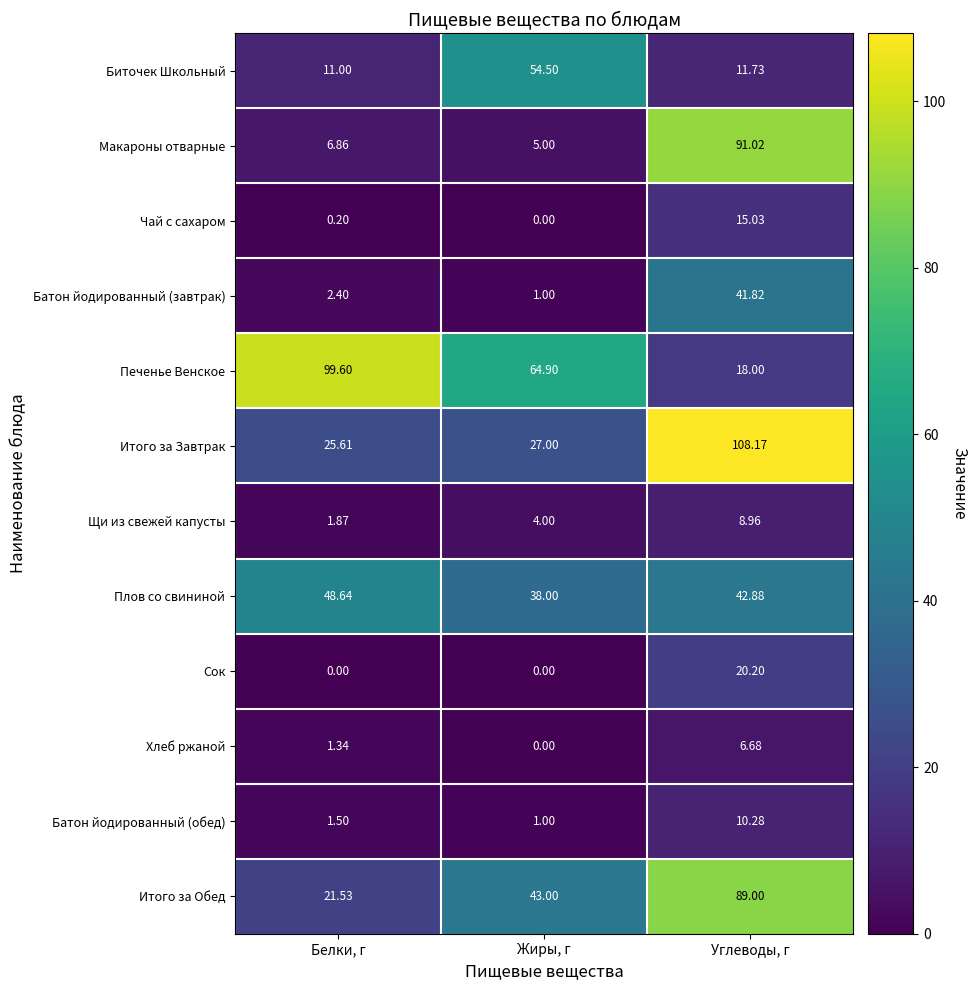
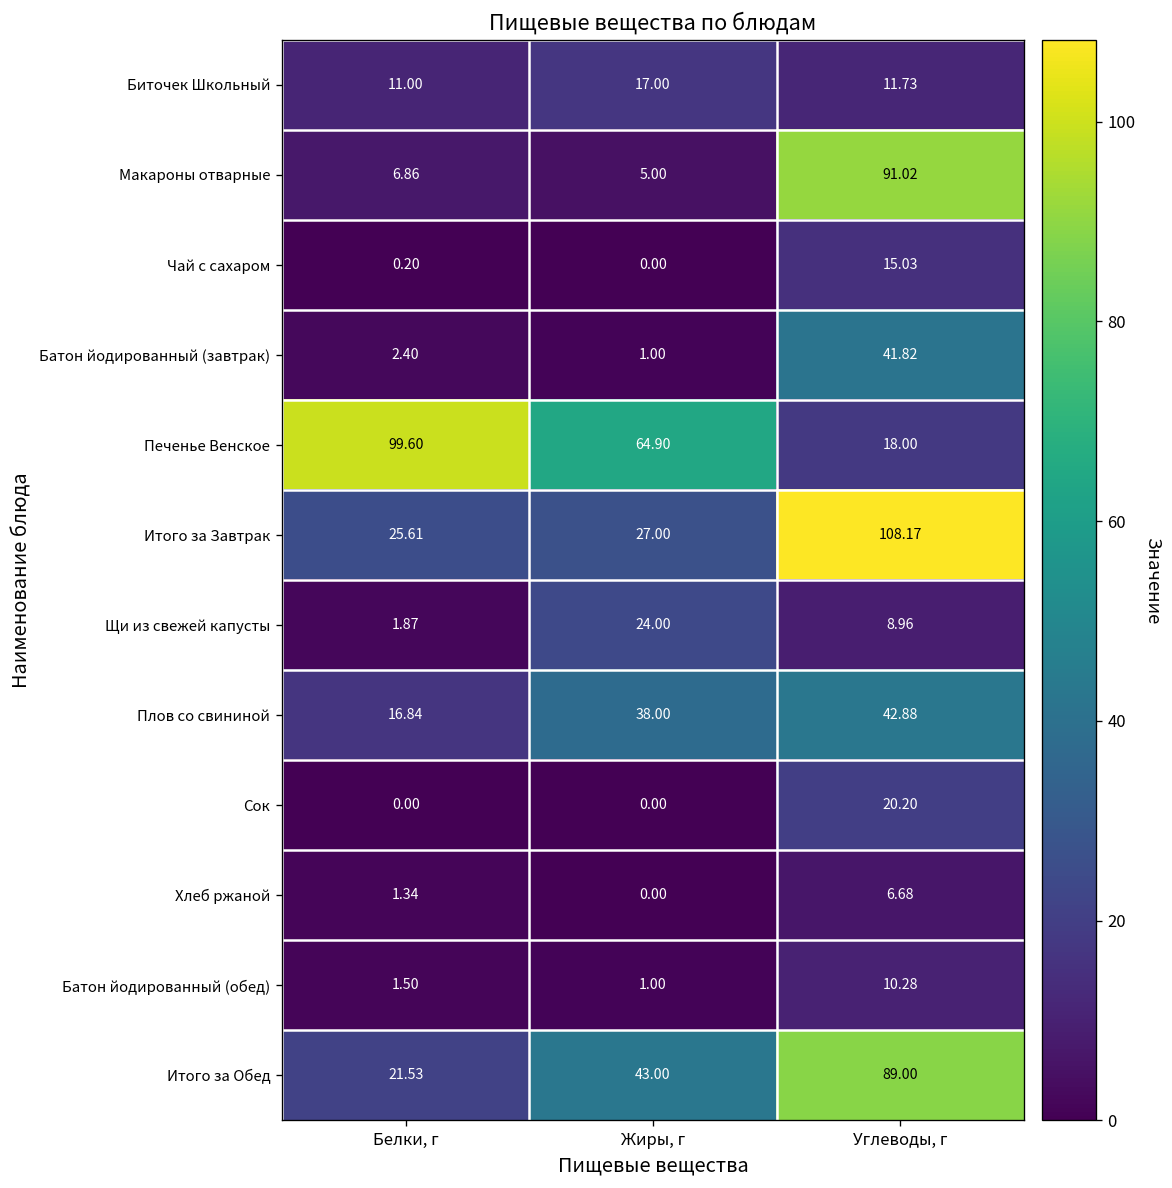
  {
    "Биточек Школьный": {
      "Белки, г": 11.00,
-     "Жиры, г": 54.50,
+     "Жиры, г": 17.00,
      "Углеводы, г": 11.73
    },
    "Макароны отварные": {
      "Белки, г": 6.86,
      "Жиры, г": 5.00,
      "Углеводы, г": 91.02
    },
    "Чай с сахаром": {
      "Белки, г": 0.20,
      "Жиры, г": 0.00,
      "Углеводы, г": 15.03
    },
    "Батон йодированный (завтрак)": {
      "Белки, г": 2.40,
      "Жиры, г": 1.00,
      "Углеводы, г": 41.82
    },
    "Печенье Венское": {
      "Белки, г": 99.60,
      "Жиры, г": 64.90,
      "Углеводы, г": 18.00
    },
    "Итого за Завтрак": {
      "Белки, г": 25.61,
      "Жиры, г": 27.00,
      "Углеводы, г": 108.17
    },
    "Щи из свежей капусты": {
      "Белки, г": 1.87,
-     "Жиры, г": 4.00,
+     "Жиры, г": 24.00,
      "Углеводы, г": 8.96
    },
    "Плов со свининой": {
-     "Белки, г": 48.64,
+     "Белки, г": 16.84,
      "Жиры, г": 38.00,
      "Углеводы, г": 42.88
    },
    "Сок": {
      "Белки, г": 0.00,
      "Жиры, г": 0.00,
      "Углеводы, г": 20.20
    },
    "Хлеб ржаной": {
      "Белки, г": 1.34,
      "Жиры, г": 0.00,
      "Углеводы, г": 6.68
    },
    "Батон йодированный (обед)": {
      "Белки, г": 1.50,
      "Жиры, г": 1.00,
      "Углеводы, г": 10.28
    },
    "Итого за Обед": {
      "Белки, г": 21.53,
      "Жиры, г": 43.00,
      "Углеводы, г": 89.00
    }
  }
